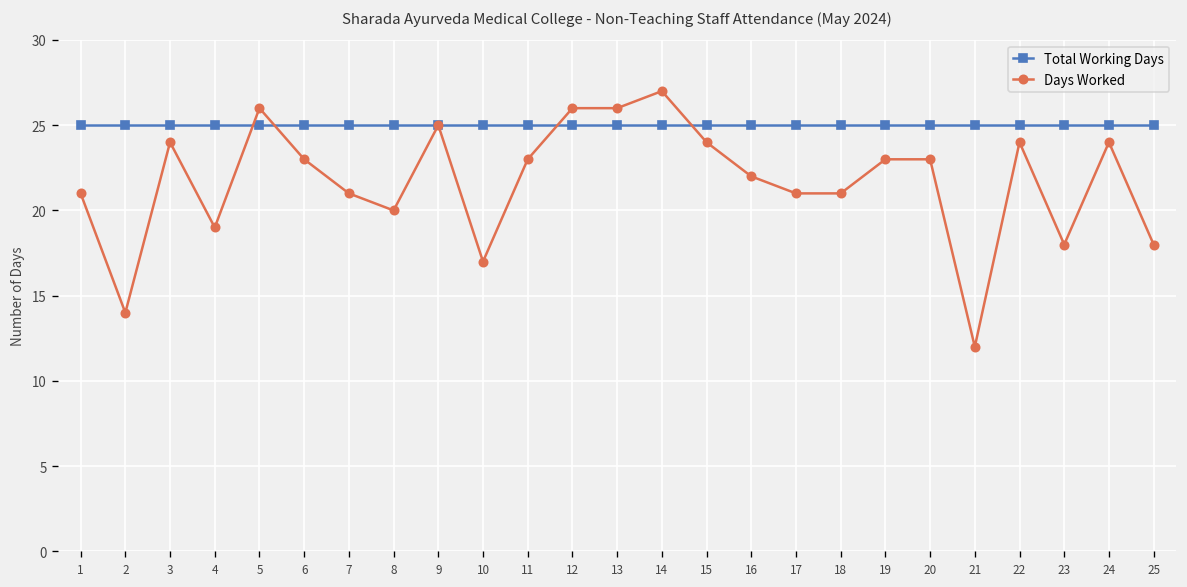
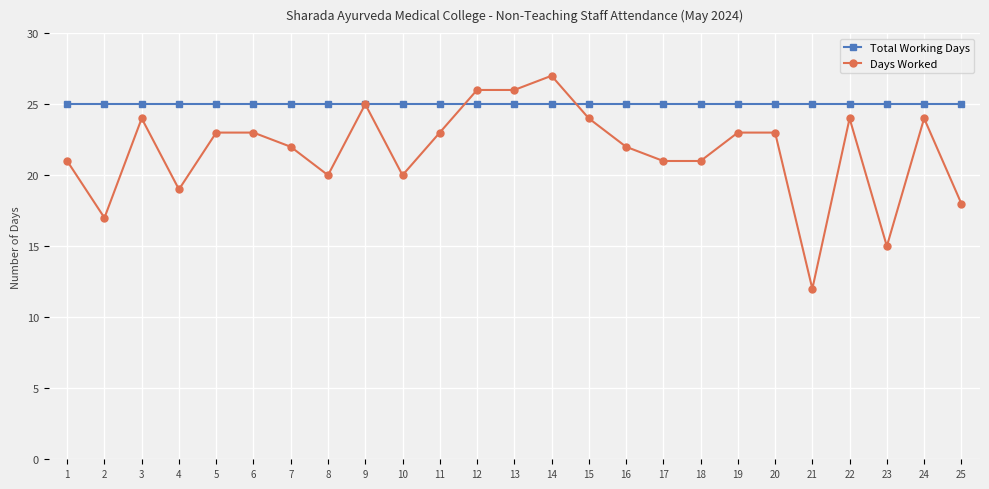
  {
    "Total Working Days": {
      "1": 25,
      "2": 25,
      "3": 25,
      "4": 25,
      "5": 25,
      "6": 25,
      "7": 25,
      "8": 25,
      "10": 25,
      "11": 25,
      "12": 25,
      "13": 25,
      "14": 25,
      "15": 25,
      "16": 25,
      "17": 25,
      "18": 25,
      "19": 25,
      "20": 25,
      "21": 25,
      "22": 25,
      "23": 25,
      "24": 25,
      "25": 25
    },
    "Days Worked": {
      "1": 21,
-     "2": 14,
+     "2": 17,
      "3": 24,
      "4": 19,
-     "5": 26,
+     "5": 23,
      "6": 23,
-     "7": 21,
+     "7": 22,
      "8": 20,
-     "10": 17,
+     "10": 20,
      "11": 23,
      "12": 26,
      "13": 26,
      "14": 27,
      "15": 24,
      "16": 22,
      "17": 21,
      "18": 21,
      "19": 23,
      "20": 23,
      "21": 12,
      "22": 24,
-     "23": 18,
+     "23": 15,
      "24": 24,
      "25": 18
    }
  }
